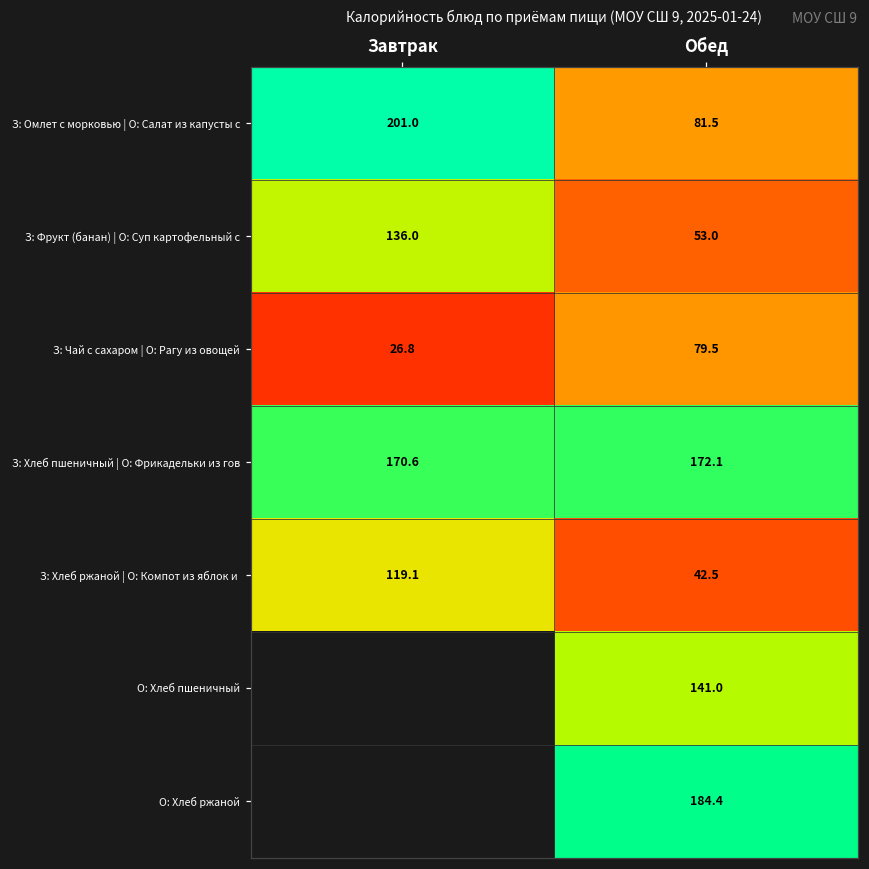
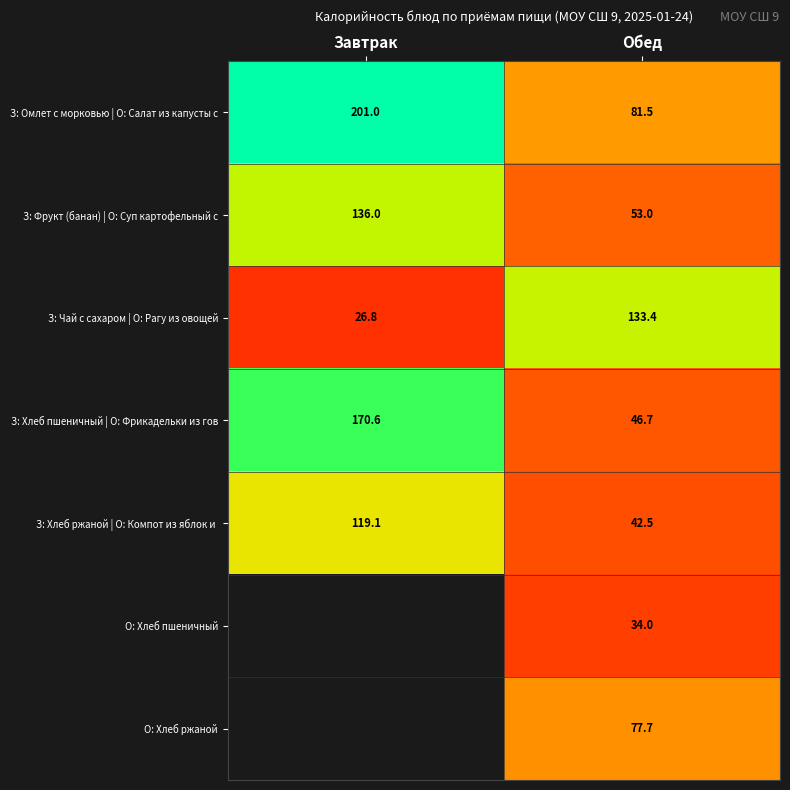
  {
    "З: Омлет с морковью | О: Салат из капусты с": {
      "Завтрак": 201.0,
      "Обед": 81.5
    },
    "З: Фрукт (банан) | О: Суп картофельный с": {
      "Завтрак": 136.0,
      "Обед": 53.0
    },
    "З: Чай с сахаром | О: Рагу из овощей": {
      "Завтрак": 26.8,
-     "Обед": 79.5
+     "Обед": 133.4
    },
    "З: Хлеб пшеничный | О: Фрикадельки из гов": {
      "Завтрак": 170.6,
-     "Обед": 172.1
+     "Обед": 46.7
    },
    "З: Хлеб ржаной | О: Компот из яблок и": {
      "Завтрак": 119.1,
      "Обед": 42.5
    },
    "О: Хлеб пшеничный": {
-     "Обед": 141.0
+     "Обед": 34.0
    },
    "О: Хлеб ржаной": {
-     "Обед": 184.4
+     "Обед": 77.7
    }
  }
